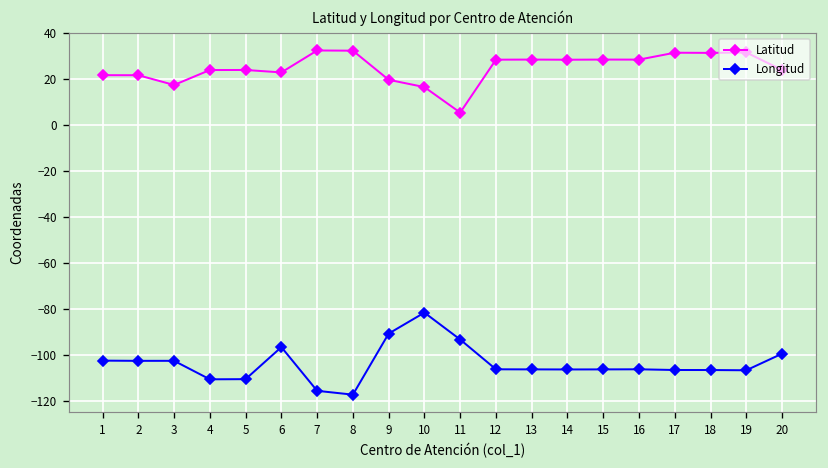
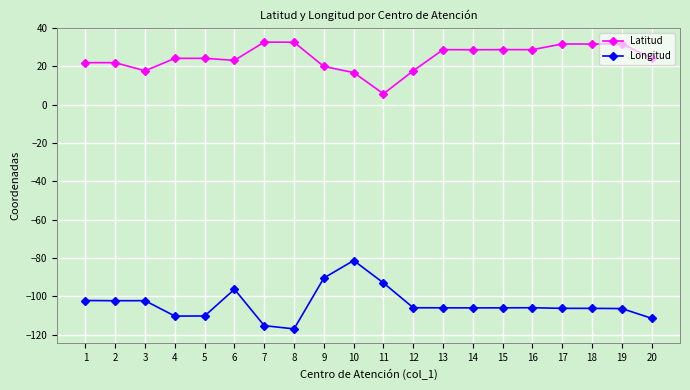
  {
    "Latitud": {
      "1": 22,
      "2": 22,
      "3": 18,
      "4": 24,
      "5": 24,
      "6": 23,
      "7": 33,
      "8": 33,
      "9": 20,
      "10": 17,
      "11": 6,
-     "12": 29,
+     "12": 18,
      "13": 29,
      "14": 29,
      "15": 29,
      "16": 29,
      "17": 32,
      "18": 32
    },
    "Longitud": {
      "1": -102,
      "2": -102,
      "3": -102,
      "4": -110,
      "5": -110,
      "6": -96,
      "7": -115,
      "8": -117,
      "9": -91,
      "10": -81,
      "11": -93,
      "12": -106,
      "13": -106,
      "14": -106,
      "15": -106,
      "16": -106,
      "17": -106,
      "18": -106,
      "19": -106,
-     "20": -99
+     "20": -112
    }
  }
